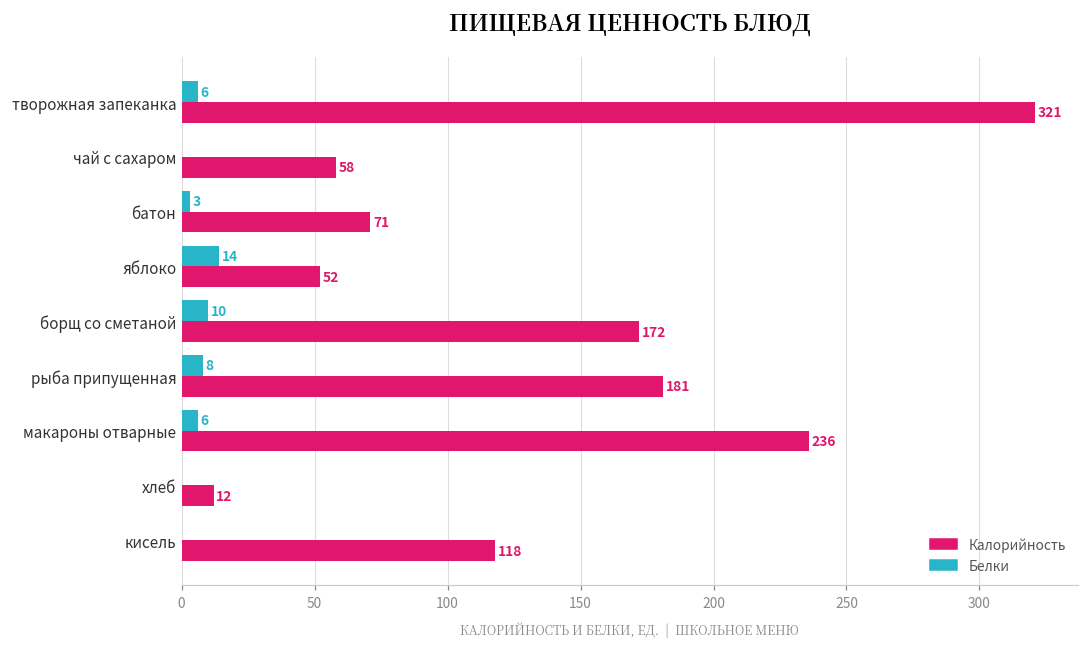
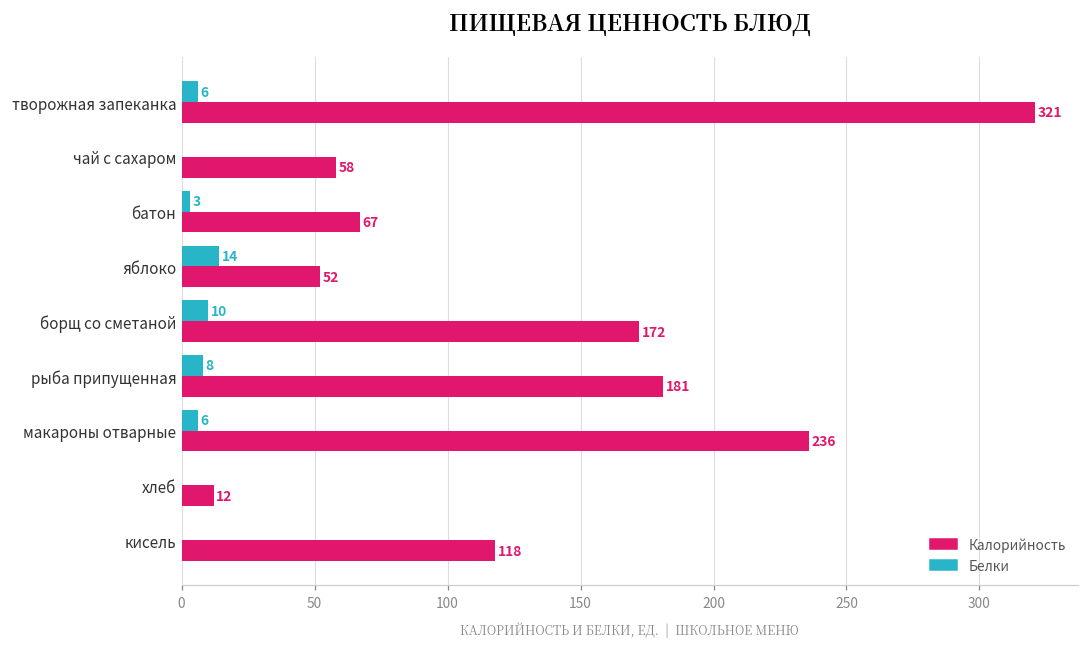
  {
    "Калорийность": {
      "творожная запеканка": 321,
      "чай с сахаром": 58,
-     "батон": 71,
+     "батон": 67,
      "яблоко": 52,
      "борщ со сметаной": 172,
      "рыба припущенная": 181,
      "макароны отварные": 236,
      "хлеб": 12,
      "кисель": 118
    },
    "Белки": {
      "творожная запеканка": 6,
      "батон": 3,
      "яблоко": 14,
      "борщ со сметаной": 10,
      "рыба припущенная": 8,
      "макароны отварные": 6
    }
  }
